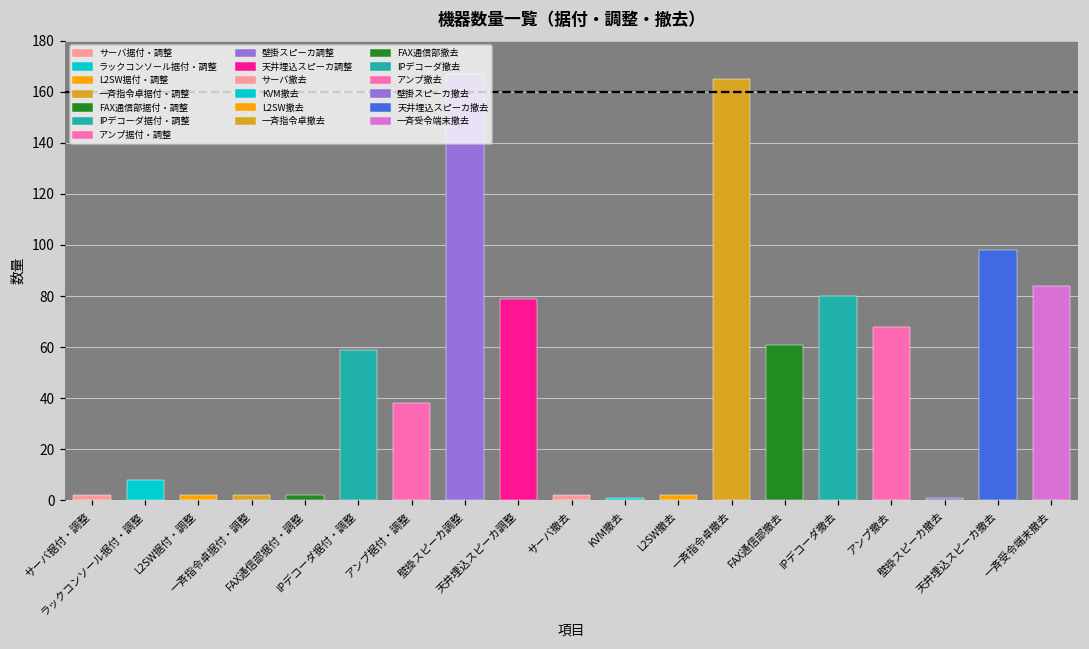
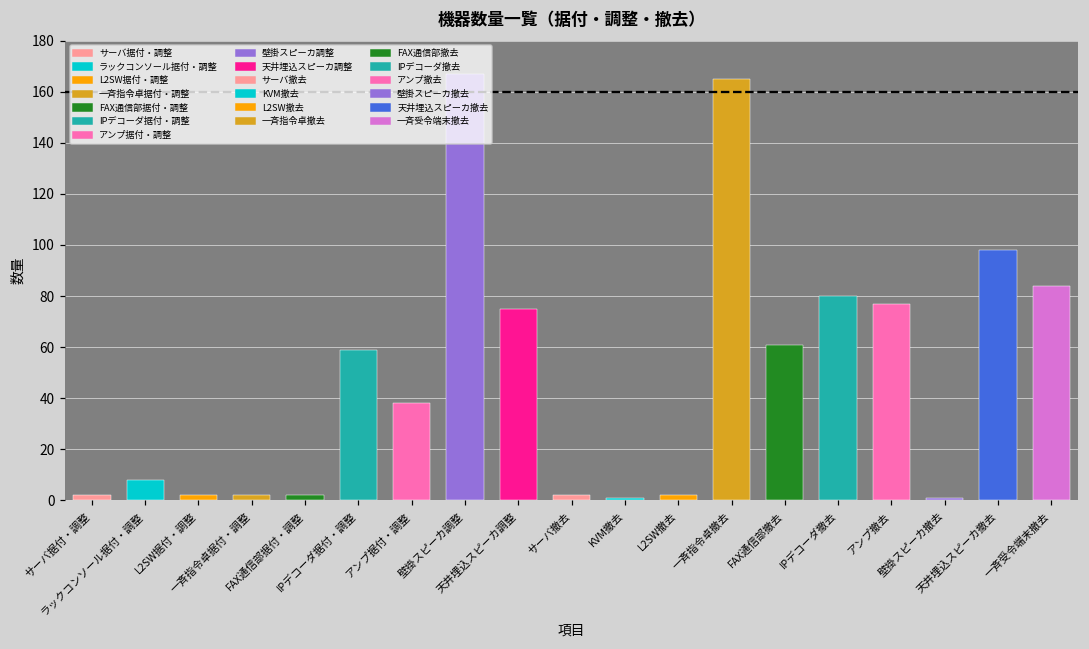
  {
    "サーバ据付・調整": 2,
    "ラックコンソール据付・調整": 8,
    "L2SW据付・調整": 2,
    "一斉指令卓据付・調整": 2,
    "FAX通信部据付・調整": 2,
    "IPデコーダ据付・調整": 59,
    "アンプ据付・調整": 38,
-   "天井埋込スピーカ調整": 79,
+   "天井埋込スピーカ調整": 75,
    "サーバ撤去": 2,
    "L2SW撤去": 2,
    "一斉指令卓撤去": 165,
    "FAX通信部撤去": 61,
    "IPデコーダ撤去": 80,
-   "アンプ撤去": 68,
+   "アンプ撤去": 77,
    "天井埋込スピーカ撤去": 98,
    "一斉受令端末撤去": 84
  }
